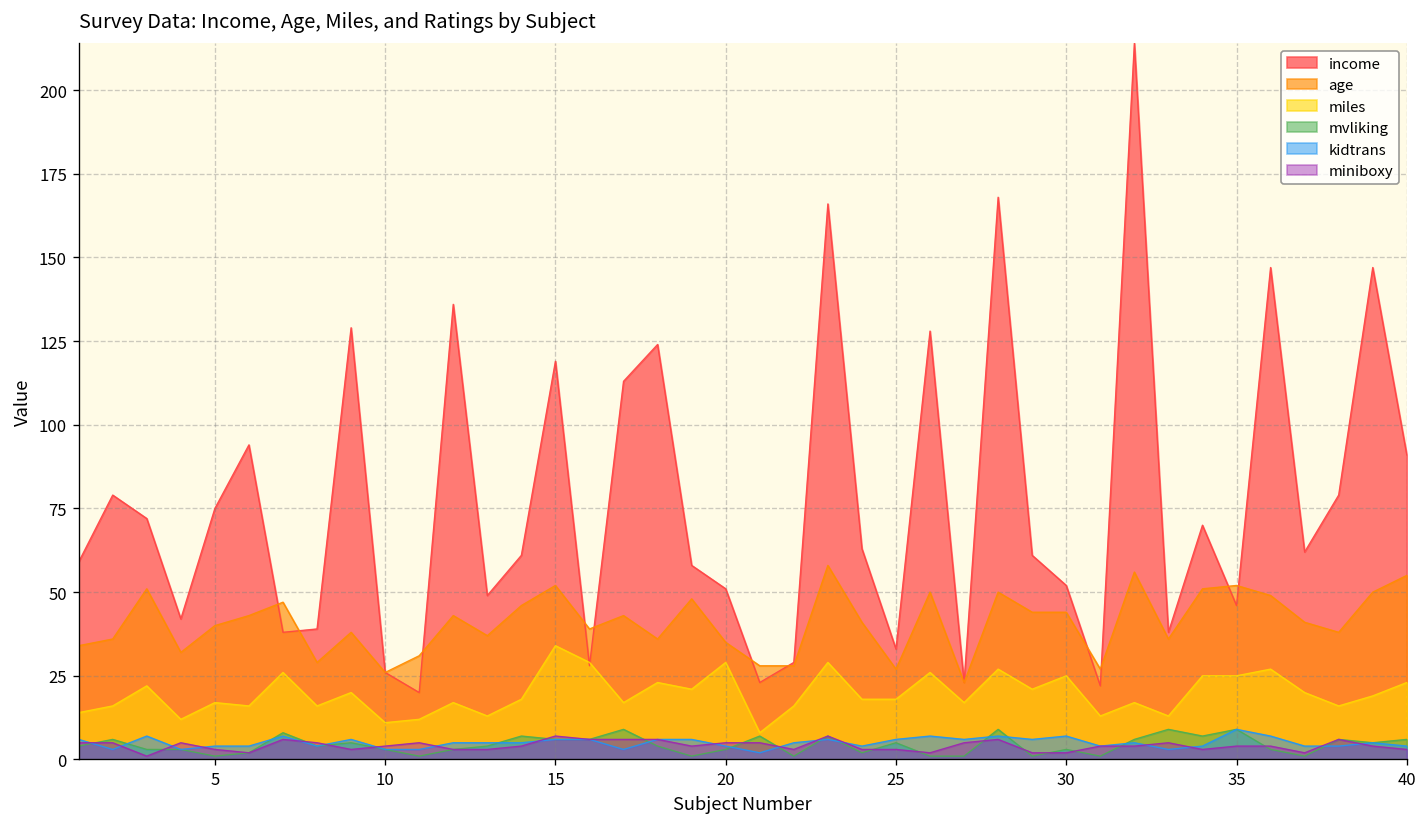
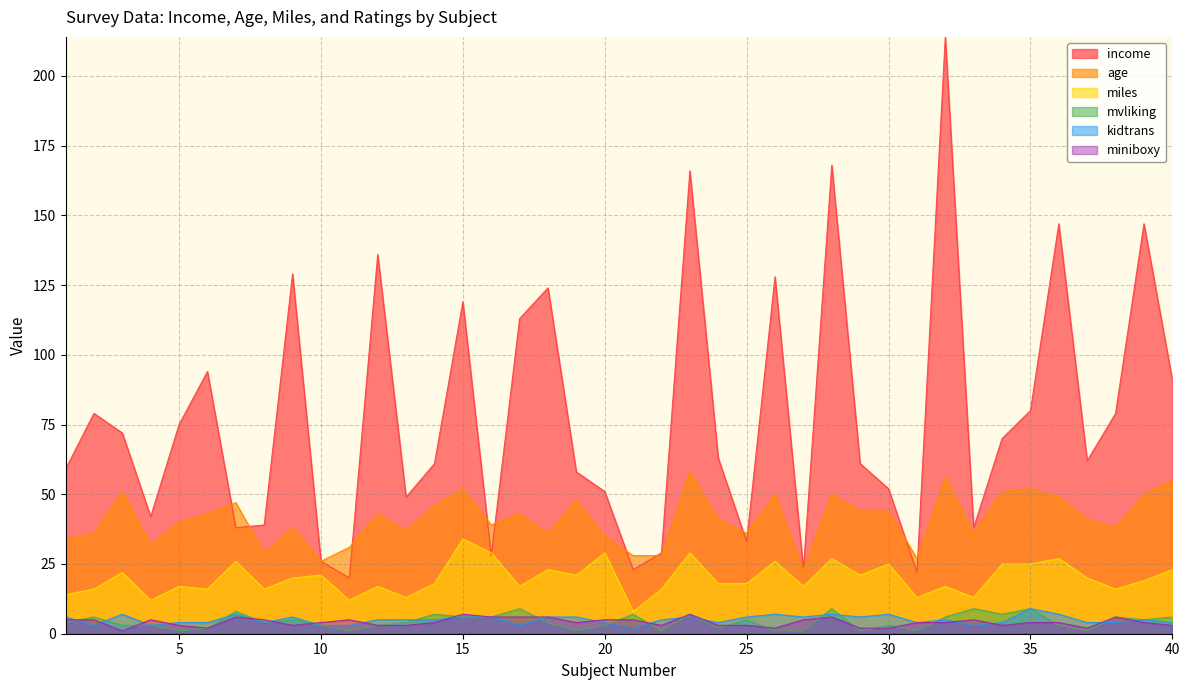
  {
    "income": {
      "5": 75,
      "15": 119,
      "20": 51,
      "25": 33,
      "30": 52,
-     "35": 46,
+     "35": 80,
      "40": 91
    },
    "age": {
      "5": 40,
      "15": 52,
      "20": 35,
-     "25": 27,
+     "25": 36,
      "30": 44,
      "35": 52,
      "40": 55
    },
    "miles": {
      "5": 17,
-     "10": 11,
+     "10": 21,
      "15": 34,
      "20": 29,
      "25": 18,
      "30": 25,
      "35": 25,
      "40": 23
    },
    "mvliking": {
      "5": 1,
      "20": 3,
      "25": 5,
      "30": 3,
      "40": 6
    },
    "kidtrans": {
      "5": 4,
      "20": 4,
      "25": 6,
      "30": 7,
      "40": 4
    },
    "miniboxy": {
      "5": 3,
      "10": 4,
      "15": 7,
      "20": 5,
      "25": 3,
      "30": 2,
      "35": 4,
      "40": 3
    }
  }
